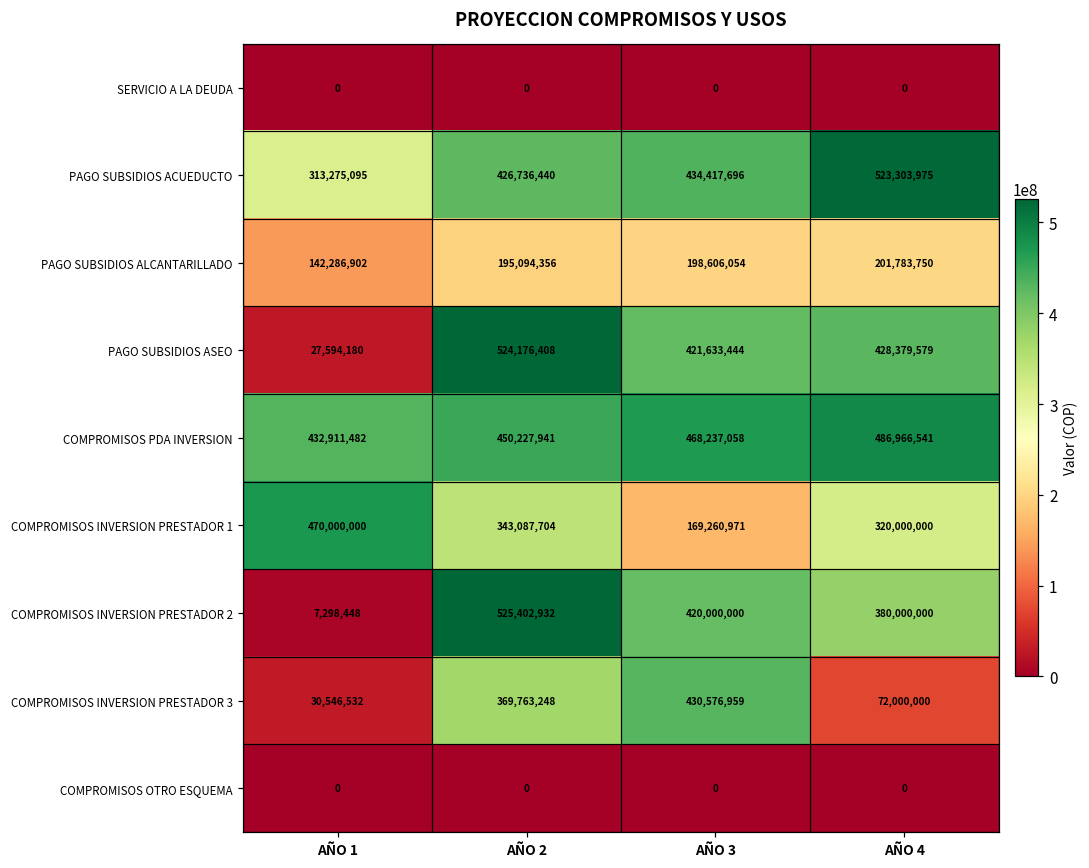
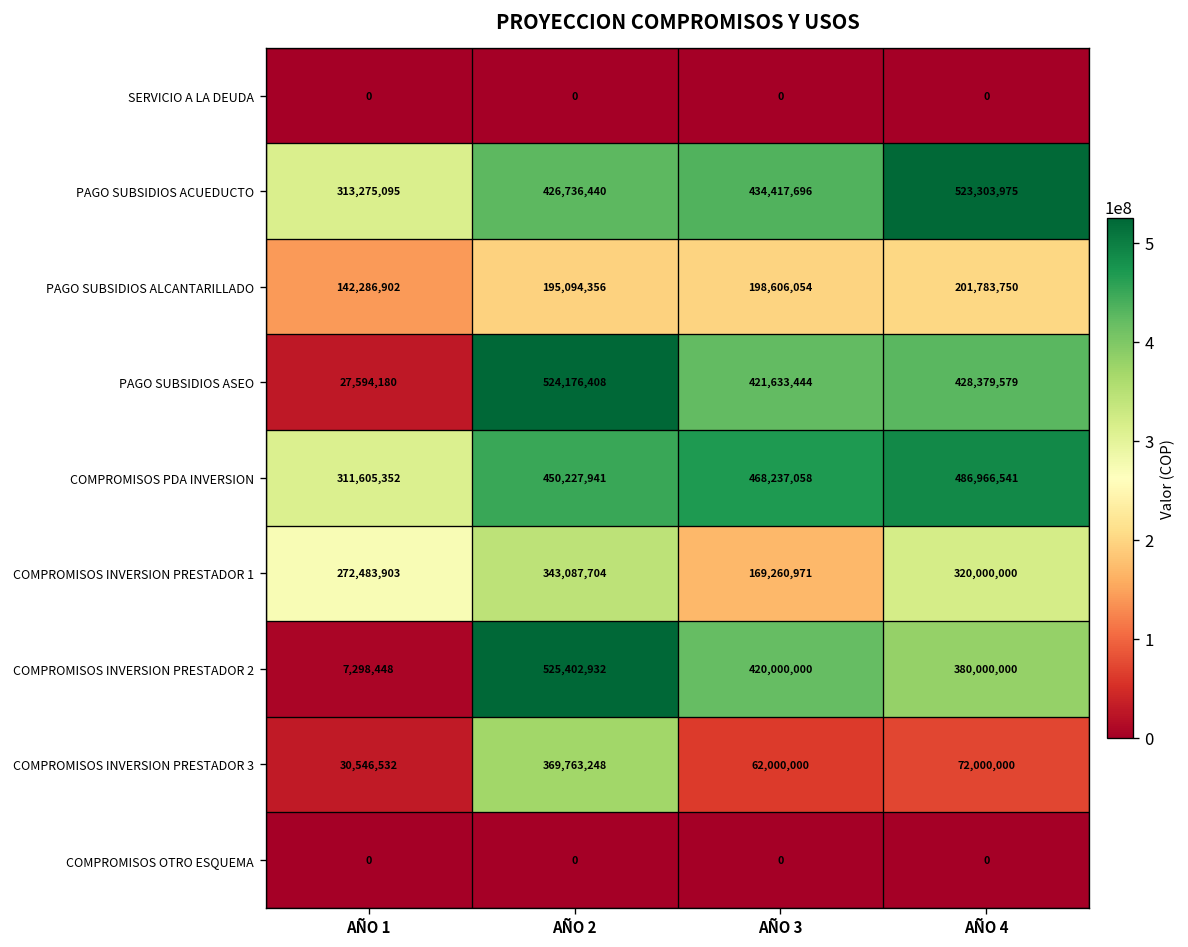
  {
    "SERVICIO A LA DEUDA": {
      "AÑO 1": "0",
      "AÑO 2": "0",
      "AÑO 3": "0",
      "AÑO 4": "0"
    },
    "PAGO SUBSIDIOS ACUEDUCTO": {
      "AÑO 1": "313,275,095",
      "AÑO 2": "426,736,440",
      "AÑO 3": "434,417,696",
      "AÑO 4": "523,303,975"
    },
    "PAGO SUBSIDIOS ALCANTARILLADO": {
      "AÑO 1": "142,286,902",
      "AÑO 2": "195,094,356",
      "AÑO 3": "198,606,054",
      "AÑO 4": "201,783,750"
    },
    "PAGO SUBSIDIOS ASEO": {
      "AÑO 1": "27,594,180",
      "AÑO 2": "524,176,408",
      "AÑO 3": "421,633,444",
      "AÑO 4": "428,379,579"
    },
    "COMPROMISOS PDA INVERSION": {
-     "AÑO 1": "432,911,482",
+     "AÑO 1": "311,605,352",
      "AÑO 2": "450,227,941",
      "AÑO 3": "468,237,058",
      "AÑO 4": "486,966,541"
    },
    "COMPROMISOS INVERSION PRESTADOR 1": {
-     "AÑO 1": "470,000,000",
+     "AÑO 1": "272,483,903",
      "AÑO 2": "343,087,704",
      "AÑO 3": "169,260,971",
      "AÑO 4": "320,000,000"
    },
    "COMPROMISOS INVERSION PRESTADOR 2": {
      "AÑO 1": "7,298,448",
      "AÑO 2": "525,402,932",
      "AÑO 3": "420,000,000",
      "AÑO 4": "380,000,000"
    },
    "COMPROMISOS INVERSION PRESTADOR 3": {
      "AÑO 1": "30,546,532",
      "AÑO 2": "369,763,248",
-     "AÑO 3": "430,576,959",
+     "AÑO 3": "62,000,000",
      "AÑO 4": "72,000,000"
    },
    "COMPROMISOS OTRO ESQUEMA": {
      "AÑO 1": "0",
      "AÑO 2": "0",
      "AÑO 3": "0",
      "AÑO 4": "0"
    }
  }
